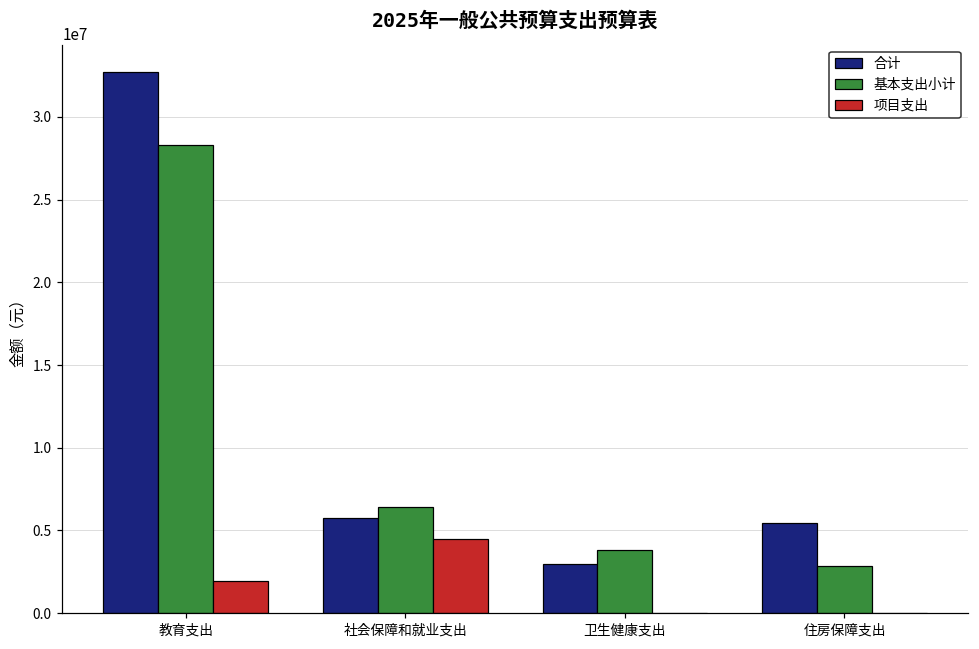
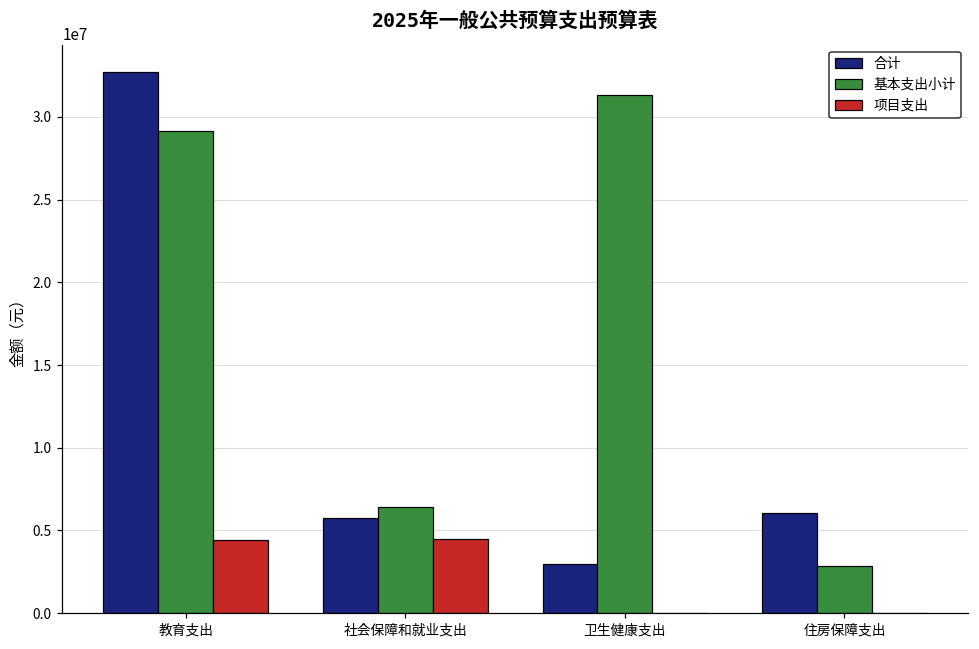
  {
    "合计": {
      "教育支出": 32700000,
      "社会保障和就业支出": 5700000,
      "卫生健康支出": 3000000,
-     "住房保障支出": 5400000
+     "住房保障支出": 6000000
    },
    "基本支出小计": {
-     "教育支出": 28300000,
+     "教育支出": 29100000,
      "社会保障和就业支出": 6400000,
-     "卫生健康支出": 3800000,
+     "卫生健康支出": 31300000,
      "住房保障支出": 2800000
    },
    "项目支出": {
-     "教育支出": 1900000,
+     "教育支出": 4400000,
      "社会保障和就业支出": 4500000,
      "卫生健康支出": 0,
      "住房保障支出": 0
    }
  }
